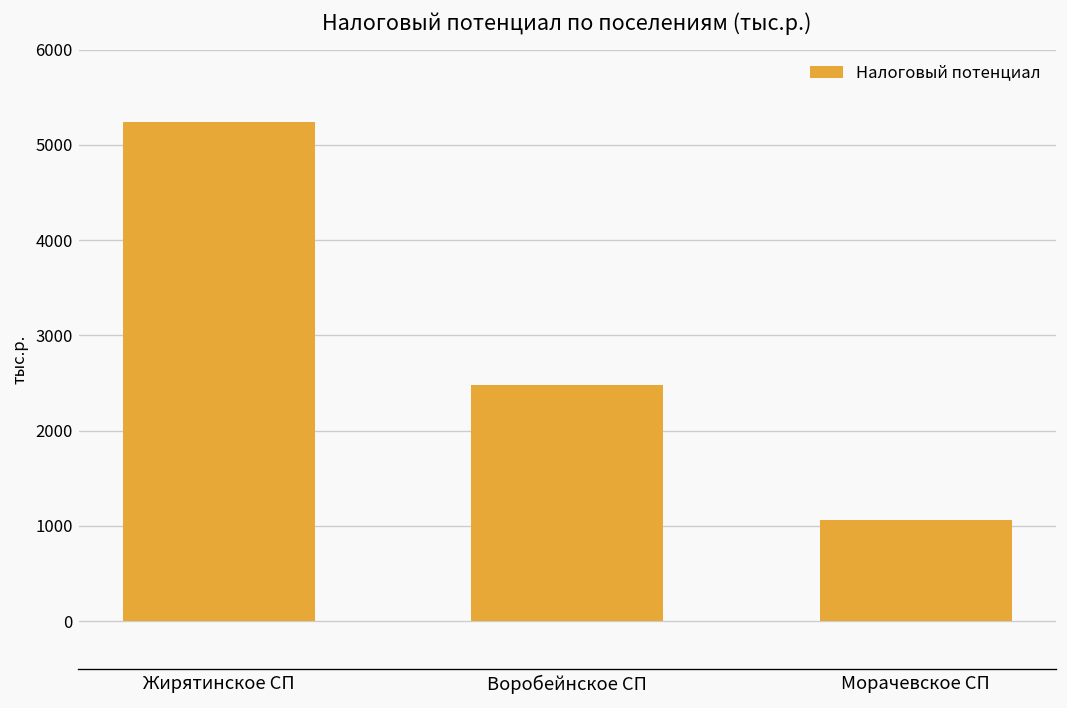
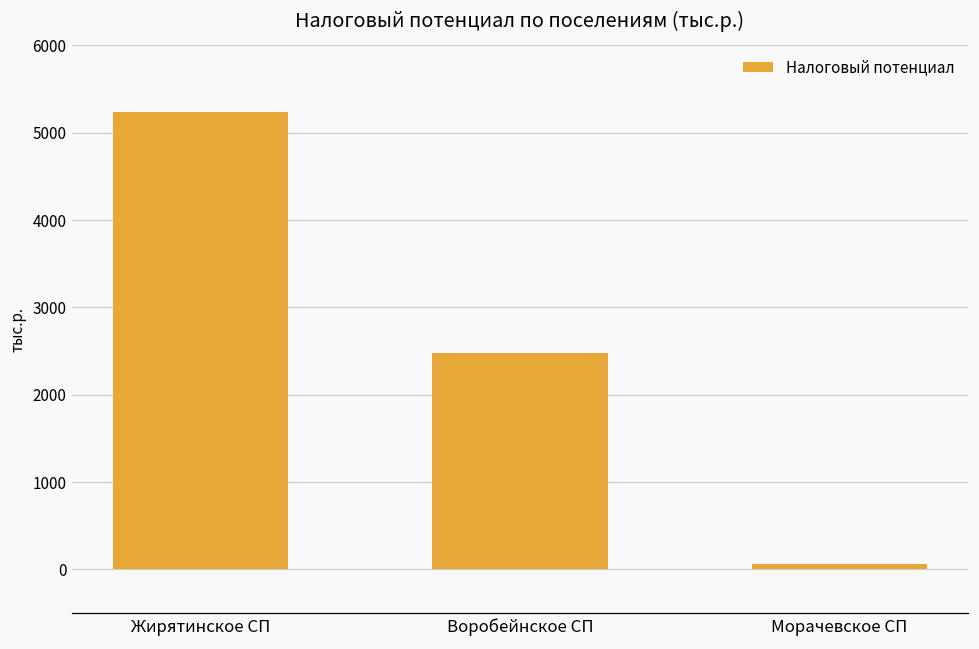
  {
    "Жирятинское СП": 5200,
    "Воробейнское СП": 2500,
-   "Морачевское СП": 1100
+   "Морачевское СП": 100
  }
